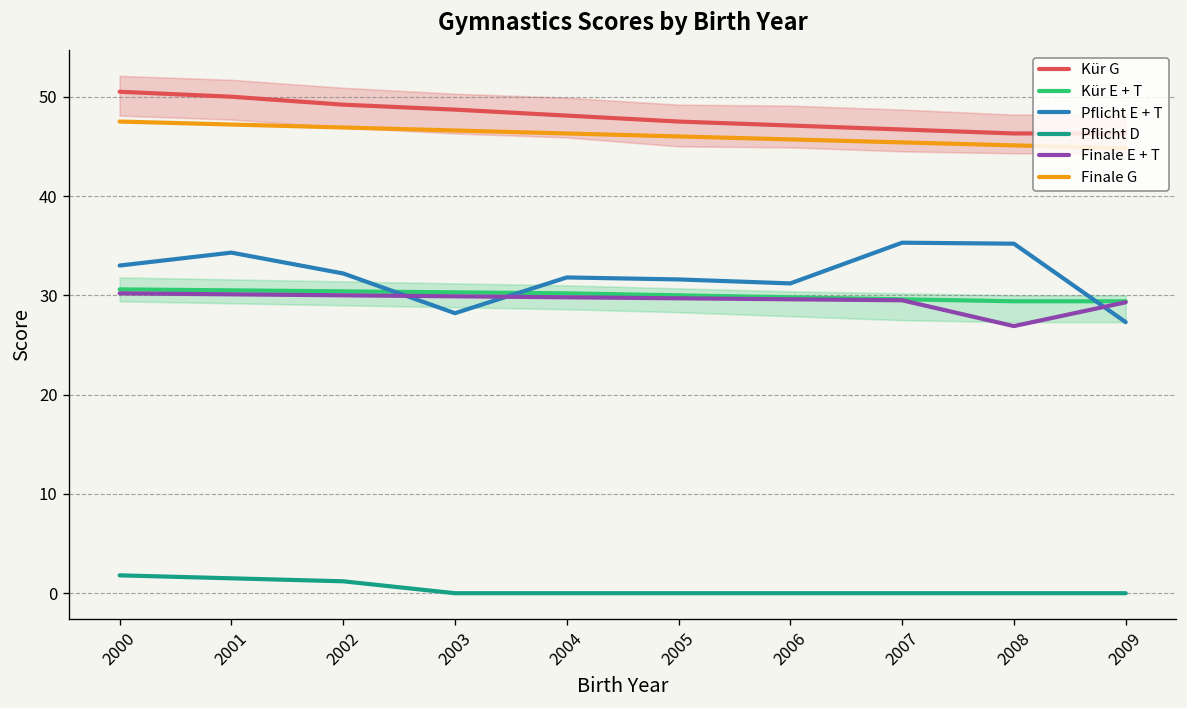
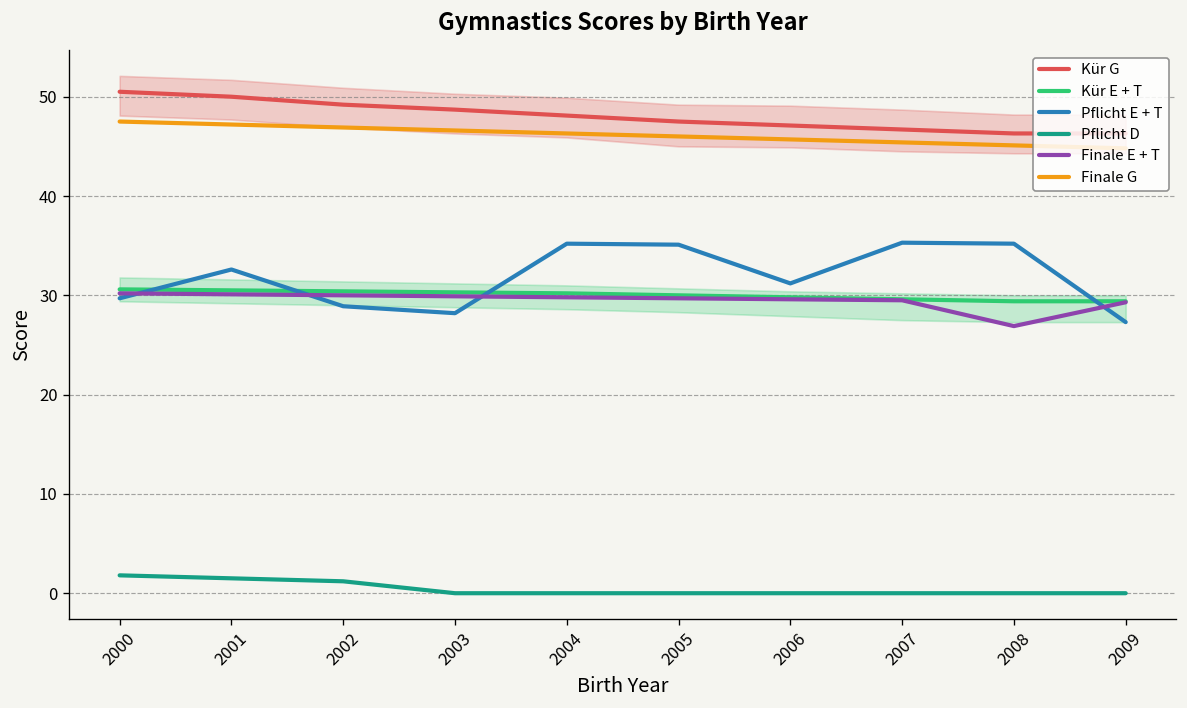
  {
    "Pflicht E + T": {
-     "2000": 33,
-     "2001": 34,
-     "2002": 32,
+     "2000": 30,
+     "2001": 33,
+     "2002": 29,
      "2003": 28,
-     "2004": 32,
-     "2005": 32,
+     "2004": 35,
+     "2005": 35,
      "2006": 31,
      "2007": 35,
      "2008": 35,
      "2009": 27
    },
    "Finale E + T": {
      "2000": 30,
      "2001": 30,
      "2002": 30,
      "2003": 30,
      "2004": 30,
      "2008": 27
    },
    "Finale G": {
      "2000": 48,
      "2001": 47,
      "2002": 47,
      "2003": 47,
      "2004": 46,
      "2005": 46,
      "2006": 46,
      "2007": 45,
      "2008": 45
    }
  }
